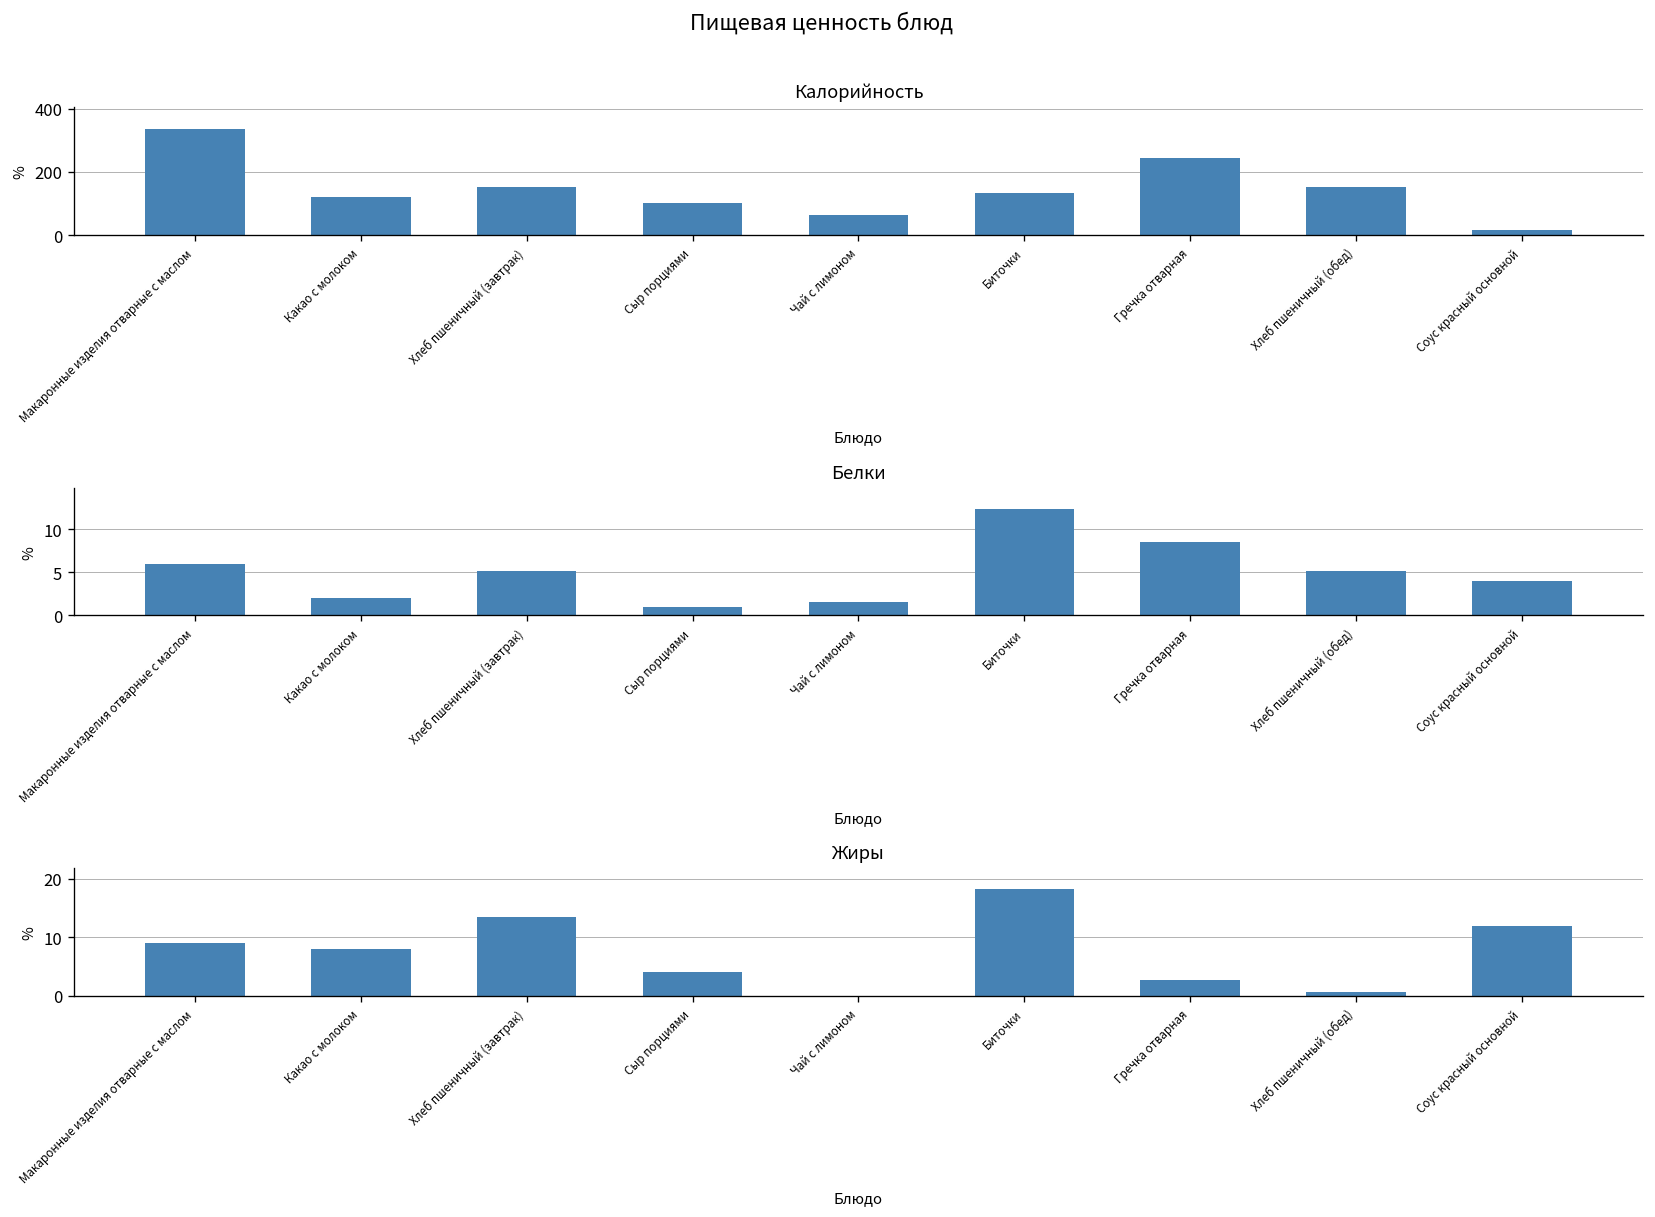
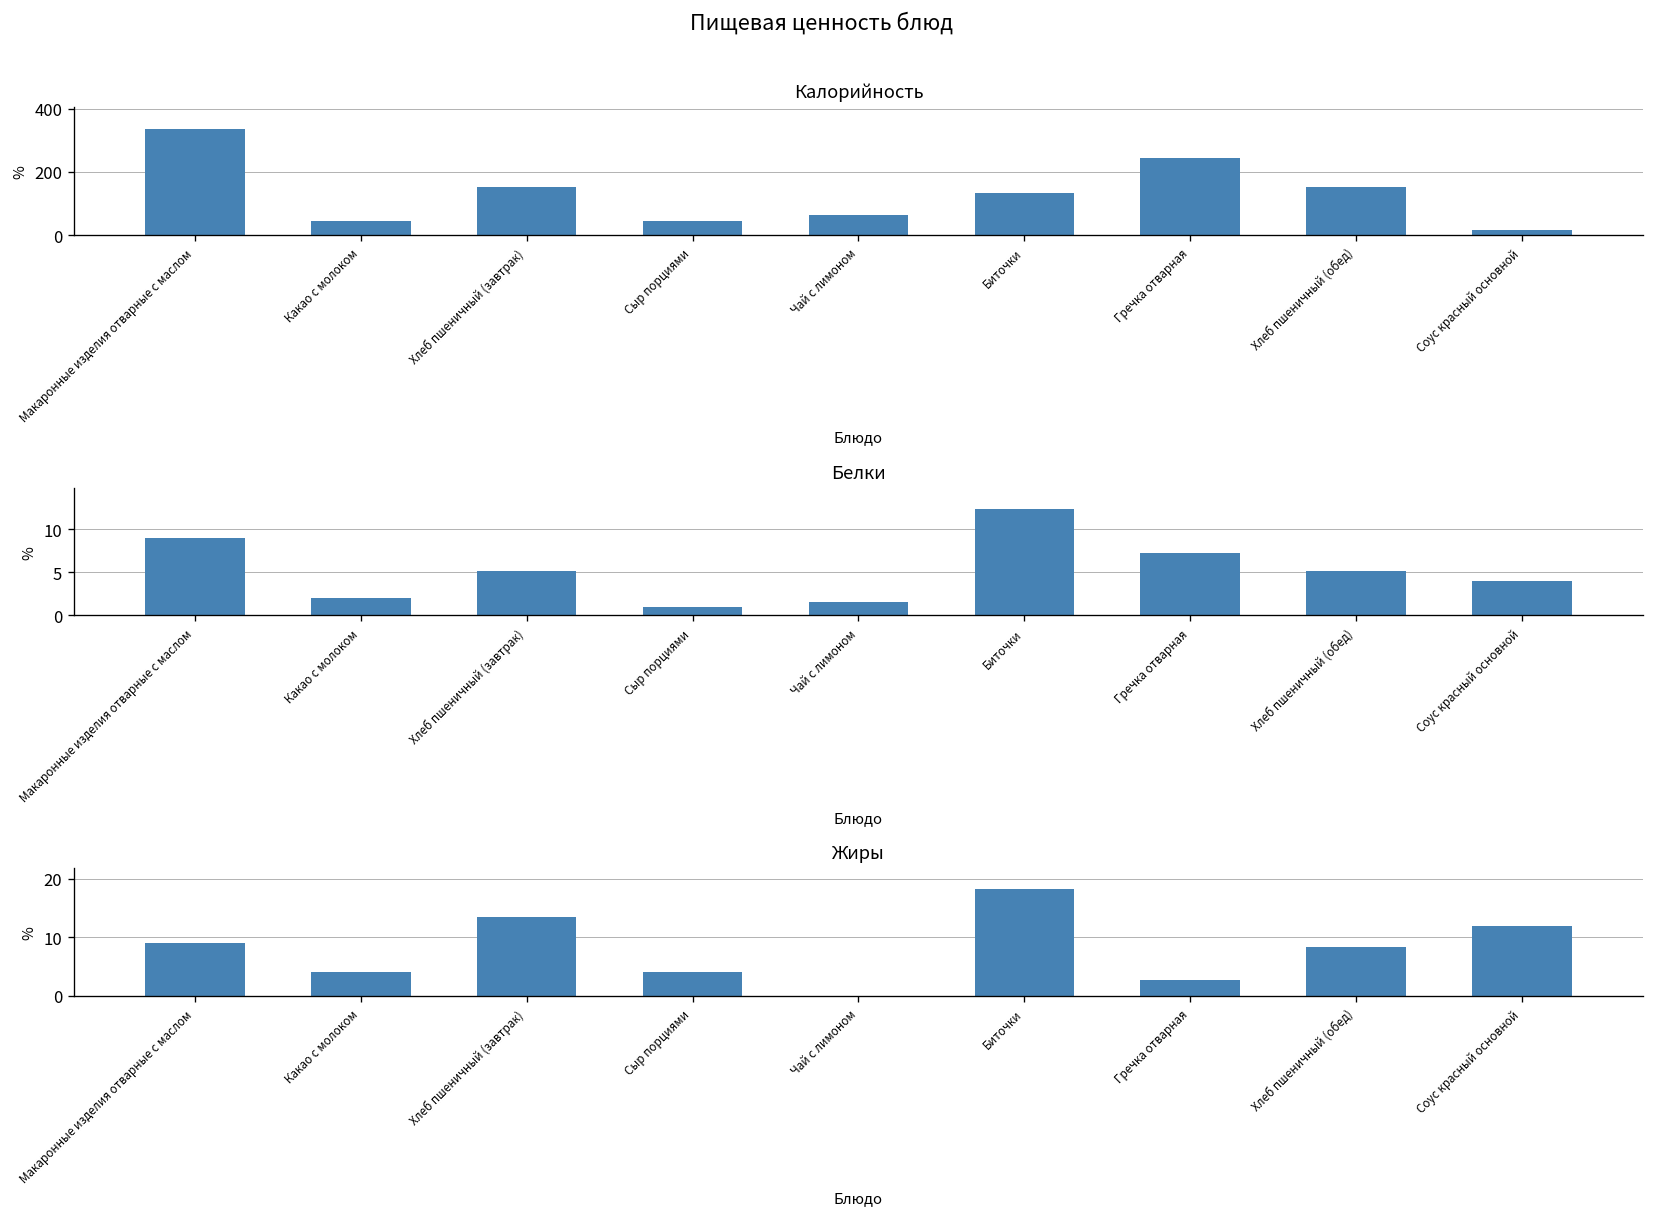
  {
    "Калорийность": {
      "Макаронные изделия отварные с маслом": 340,
-     "Какао с молоком": 120,
+     "Какао с молоком": 50,
      "Хлеб пшеничный (завтрак)": 150,
-     "Сыр порциями": 100,
+     "Сыр порциями": 40,
      "Чай с лимоном": 60,
      "Биточки": 130,
      "Гречка отварная": 240,
      "Хлеб пшеничный (обед)": 150,
      "Соус красный основной": 20
    },
    "Белки": {
-     "Макаронные изделия отварные с маслом": 6,
+     "Макаронные изделия отварные с маслом": 9,
      "Какао с молоком": 2,
      "Хлеб пшеничный (завтрак)": 5,
      "Сыр порциями": 1,
      "Чай с лимоном": 2,
      "Биточки": 12,
-     "Гречка отварная": 9,
+     "Гречка отварная": 7,
      "Хлеб пшеничный (обед)": 5,
      "Соус красный основной": 4
    },
    "Жиры": {
      "Макаронные изделия отварные с маслом": 9,
-     "Какао с молоком": 8,
+     "Какао с молоком": 4,
      "Хлеб пшеничный (завтрак)": 13,
      "Сыр порциями": 4,
      "Биточки": 18,
      "Гречка отварная": 3,
-     "Хлеб пшеничный (обед)": 1,
+     "Хлеб пшеничный (обед)": 8,
      "Соус красный основной": 12
    }
  }
